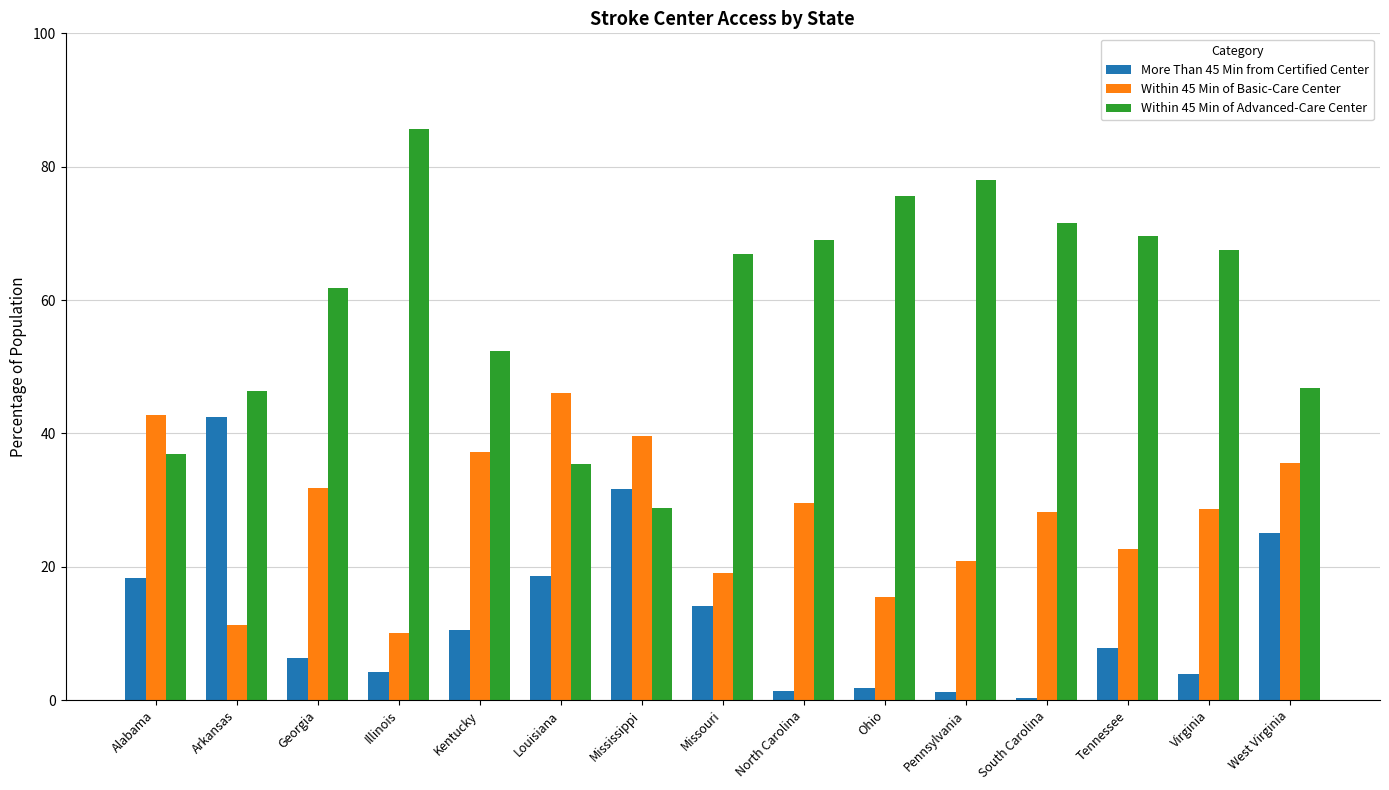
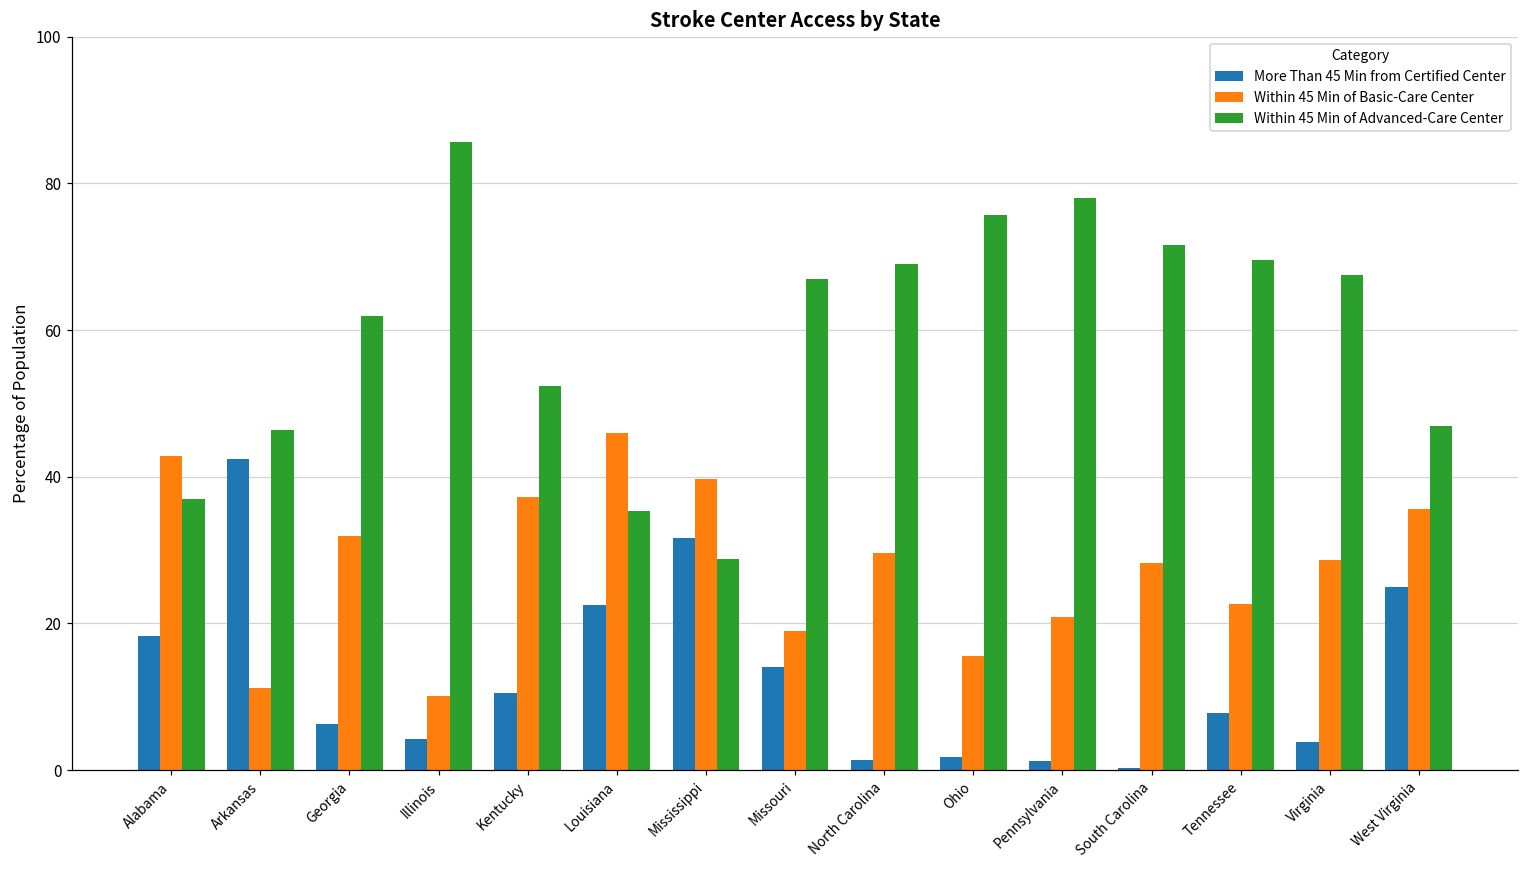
  {
    "More Than 45 Min from Certified Center": {
      "Alabama": 18,
      "Arkansas": 42,
      "Georgia": 6,
      "Illinois": 4,
      "Kentucky": 11,
-     "Louisiana": 19,
+     "Louisiana": 23,
      "Mississippi": 32,
      "Missouri": 14,
      "North Carolina": 1,
      "Ohio": 2,
      "Pennsylvania": 1,
      "Tennessee": 8,
      "Virginia": 4,
      "West Virginia": 25
    },
    "Within 45 Min of Basic-Care Center": {
      "Alabama": 43,
      "Arkansas": 11,
      "Georgia": 32,
      "Illinois": 10,
      "Kentucky": 37,
      "Louisiana": 46,
      "Mississippi": 40,
      "Missouri": 19,
      "North Carolina": 30,
      "Ohio": 16,
      "Pennsylvania": 21,
      "South Carolina": 28,
      "Tennessee": 23,
      "Virginia": 29,
      "West Virginia": 36
    },
    "Within 45 Min of Advanced-Care Center": {
      "Alabama": 37,
      "Arkansas": 46,
      "Georgia": 62,
      "Illinois": 86,
      "Kentucky": 52,
      "Louisiana": 35,
      "Mississippi": 29,
      "Missouri": 67,
      "North Carolina": 69,
      "Ohio": 76,
      "Pennsylvania": 78,
      "South Carolina": 72,
      "Tennessee": 70,
      "Virginia": 68,
      "West Virginia": 47
    }
  }
